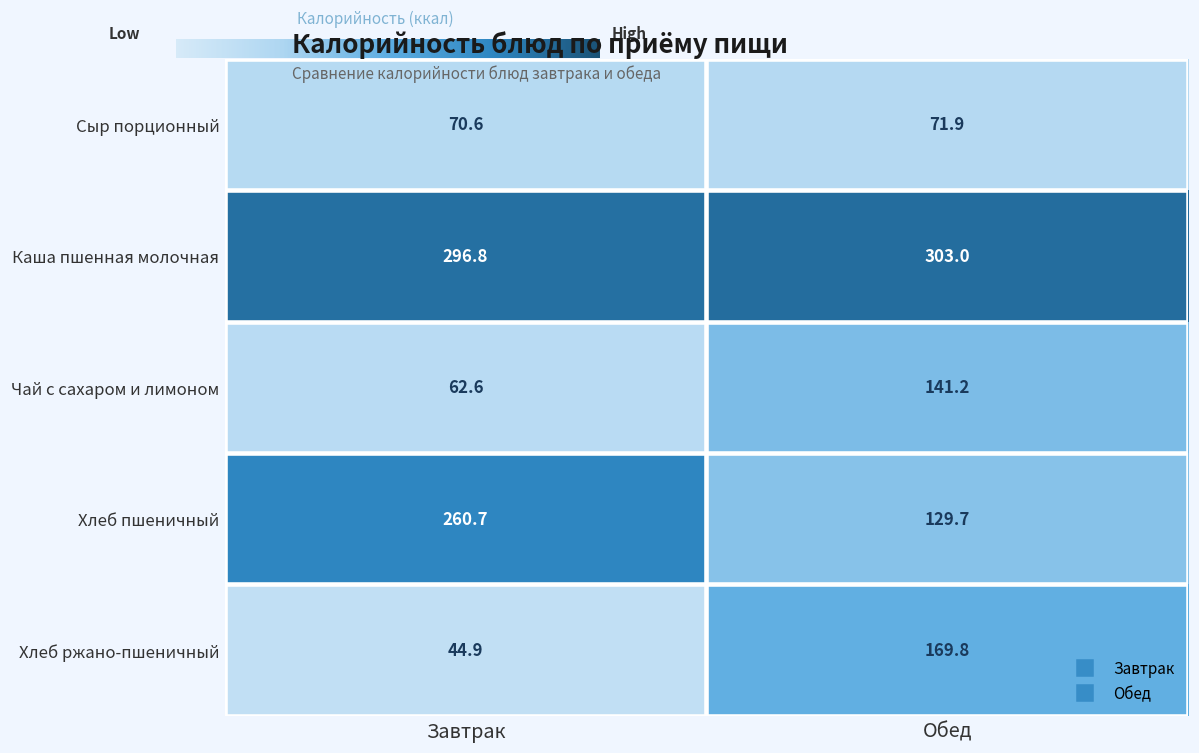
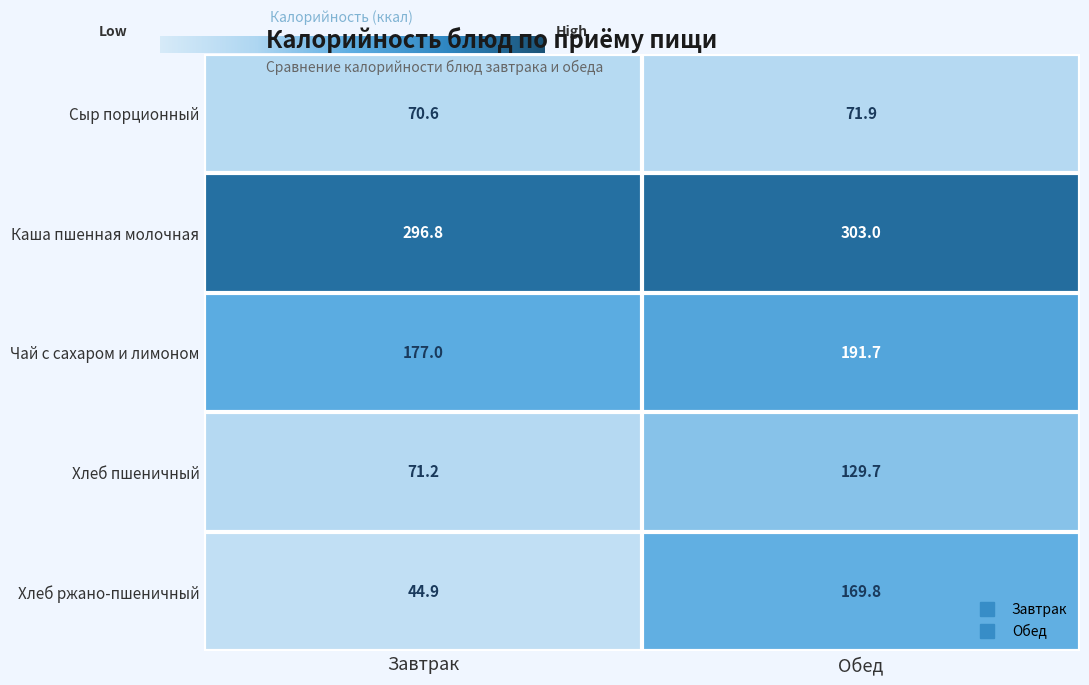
  {
    "Сыр порционный": {
      "Завтрак": 70.6,
      "Обед": 71.9
    },
    "Каша пшенная молочная": {
      "Завтрак": 296.8,
      "Обед": 303.0
    },
    "Чай с сахаром и лимоном": {
-     "Завтрак": 62.6,
-     "Обед": 141.2
+     "Завтрак": 177.0,
+     "Обед": 191.7
    },
    "Хлеб пшеничный": {
-     "Завтрак": 260.7,
+     "Завтрак": 71.2,
      "Обед": 129.7
    },
    "Хлеб ржано-пшеничный": {
      "Завтрак": 44.9,
      "Обед": 169.8
    }
  }
